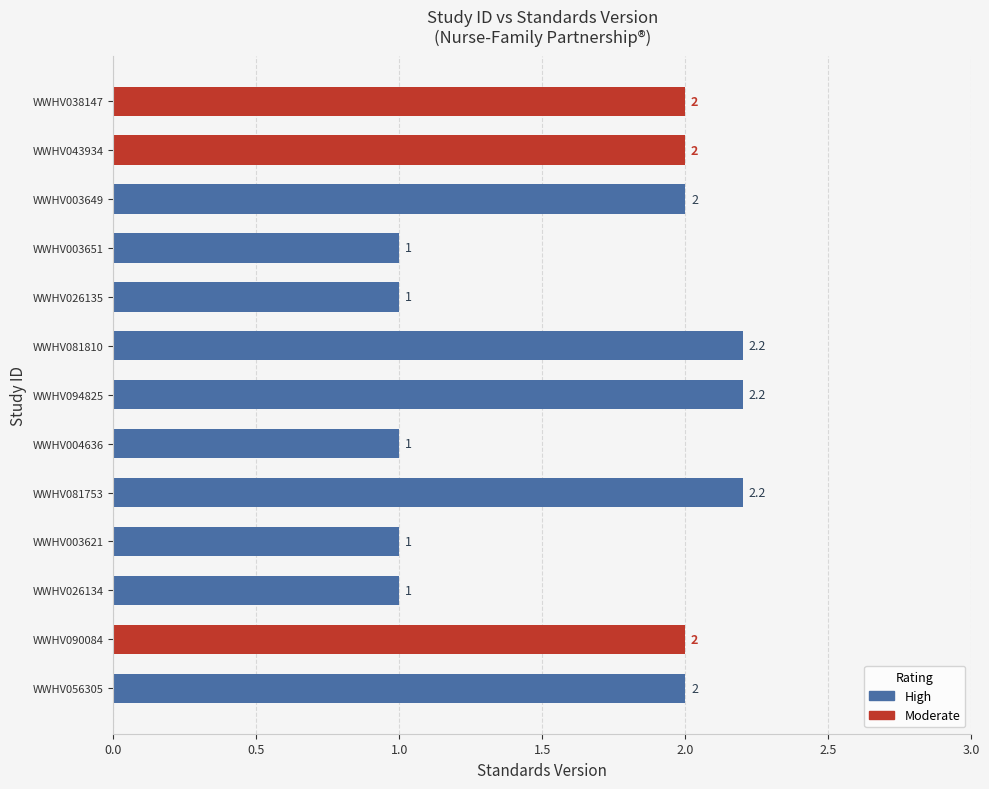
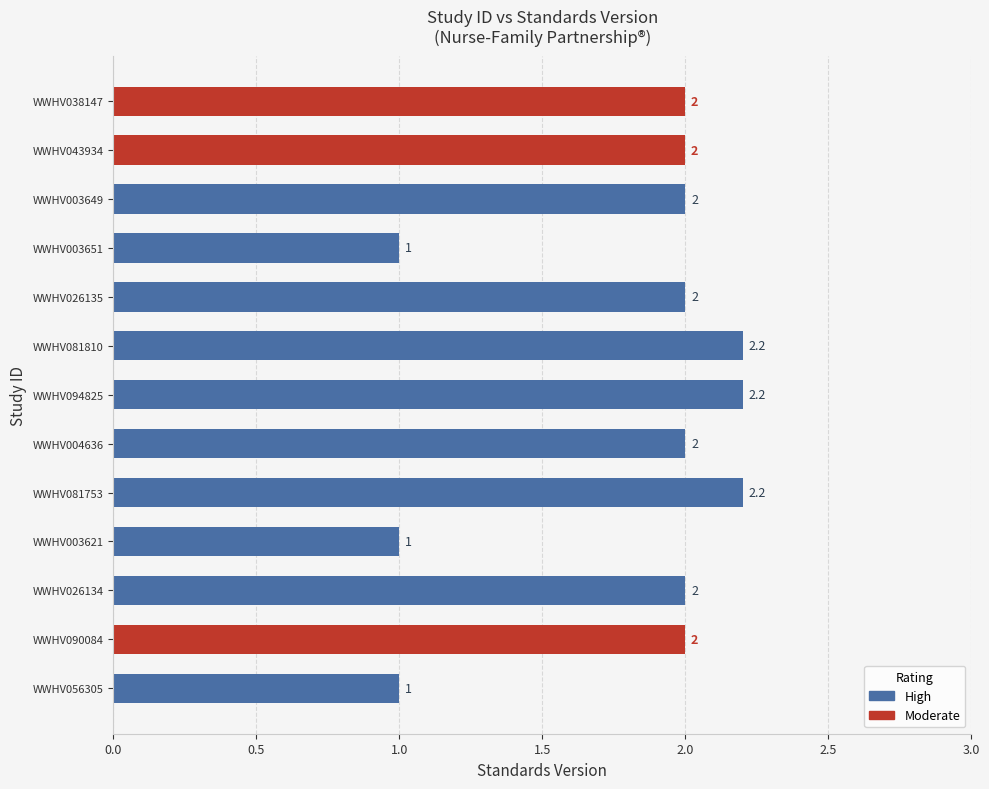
  {
    "WWHV038147": 2,
    "WWHV043934": 2,
    "WWHV003649": 2,
    "WWHV003651": 1,
-   "WWHV026135": 1,
+   "WWHV026135": 2,
    "WWHV081810": 2.2,
    "WWHV094825": 2.2,
-   "WWHV004636": 1,
+   "WWHV004636": 2,
    "WWHV081753": 2.2,
    "WWHV003621": 1,
-   "WWHV026134": 1,
+   "WWHV026134": 2,
    "WWHV090084": 2,
-   "WWHV056305": 2
+   "WWHV056305": 1
  }
